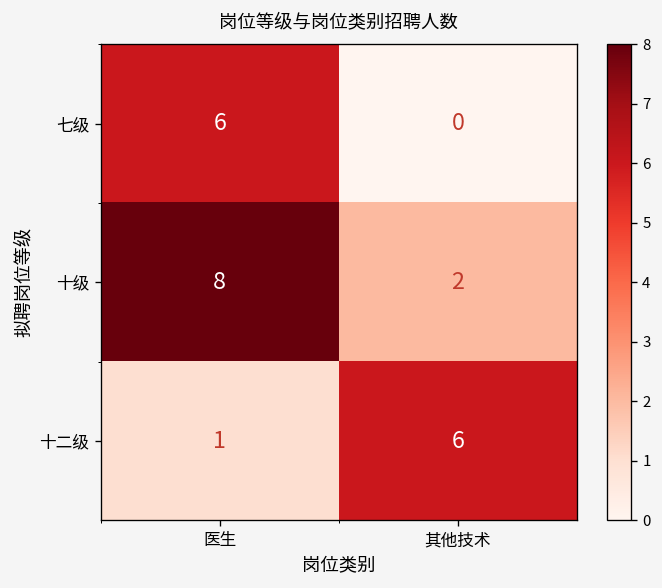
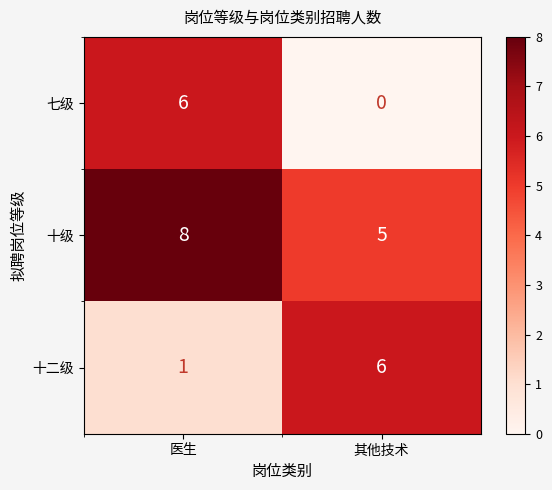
  {
    "七级": {
      "医生": 6,
      "其他技术": 0
    },
    "十级": {
      "医生": 8,
-     "其他技术": 2
+     "其他技术": 5
    },
    "十二级": {
      "医生": 1,
      "其他技术": 6
    }
  }
